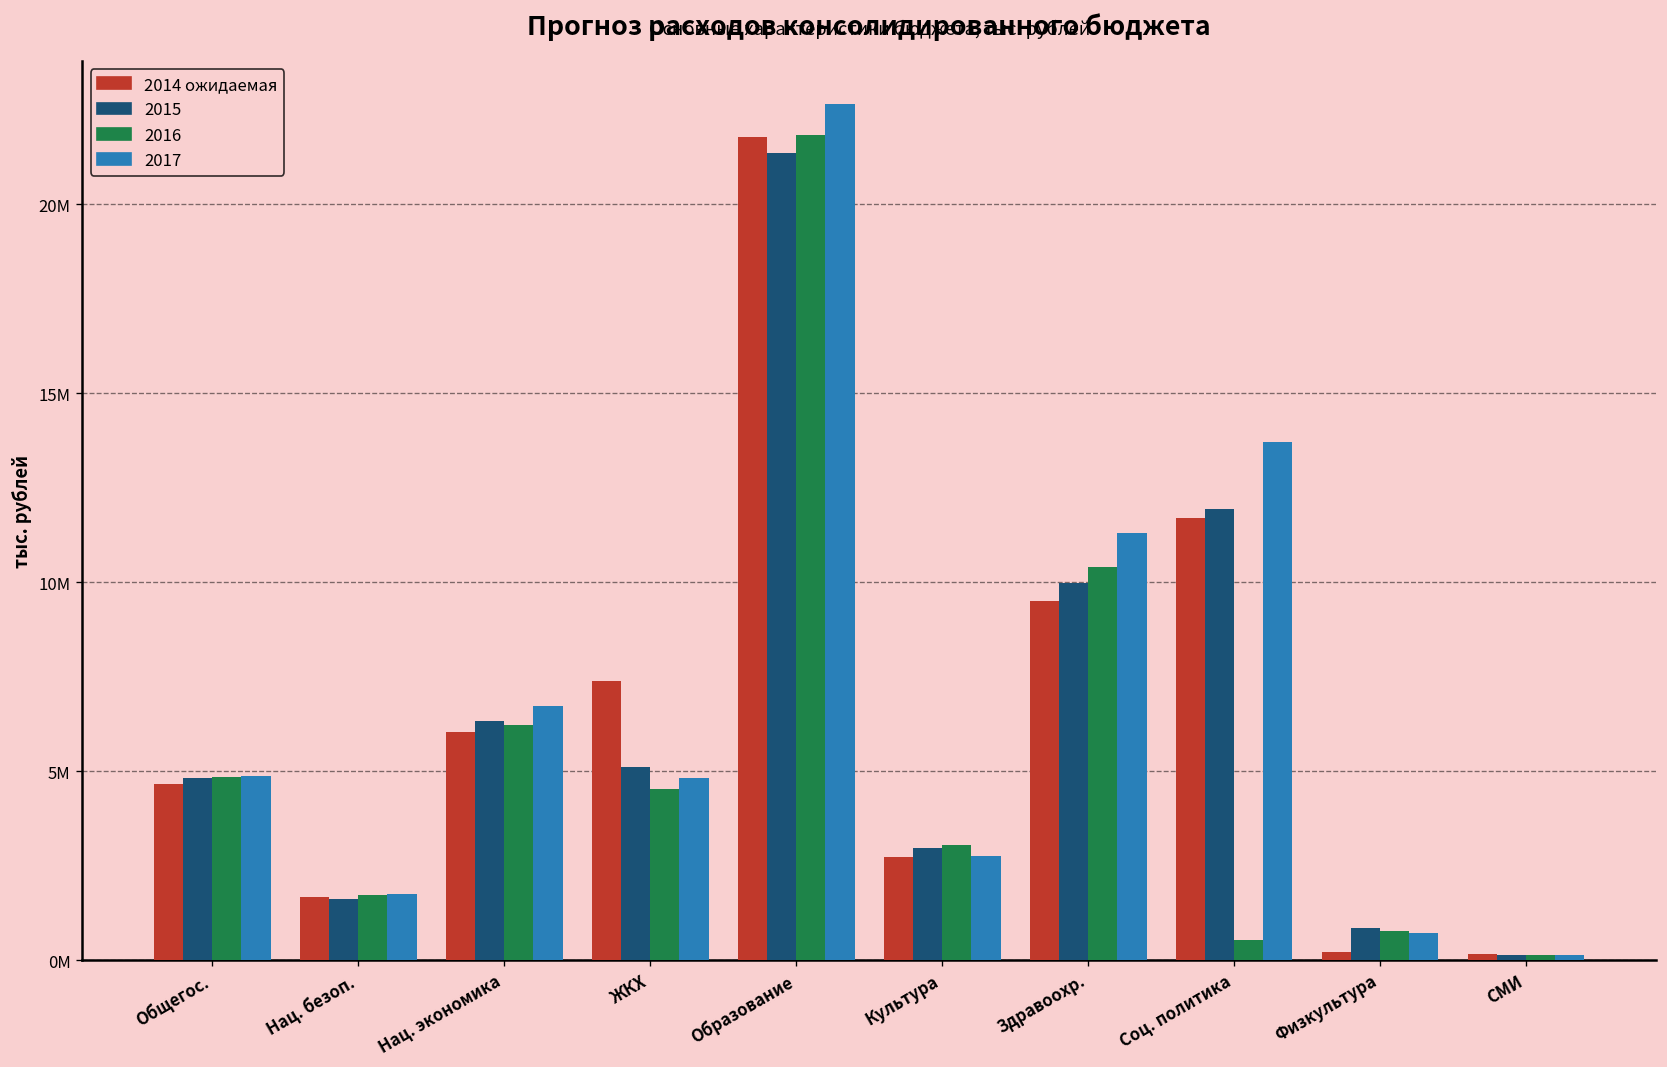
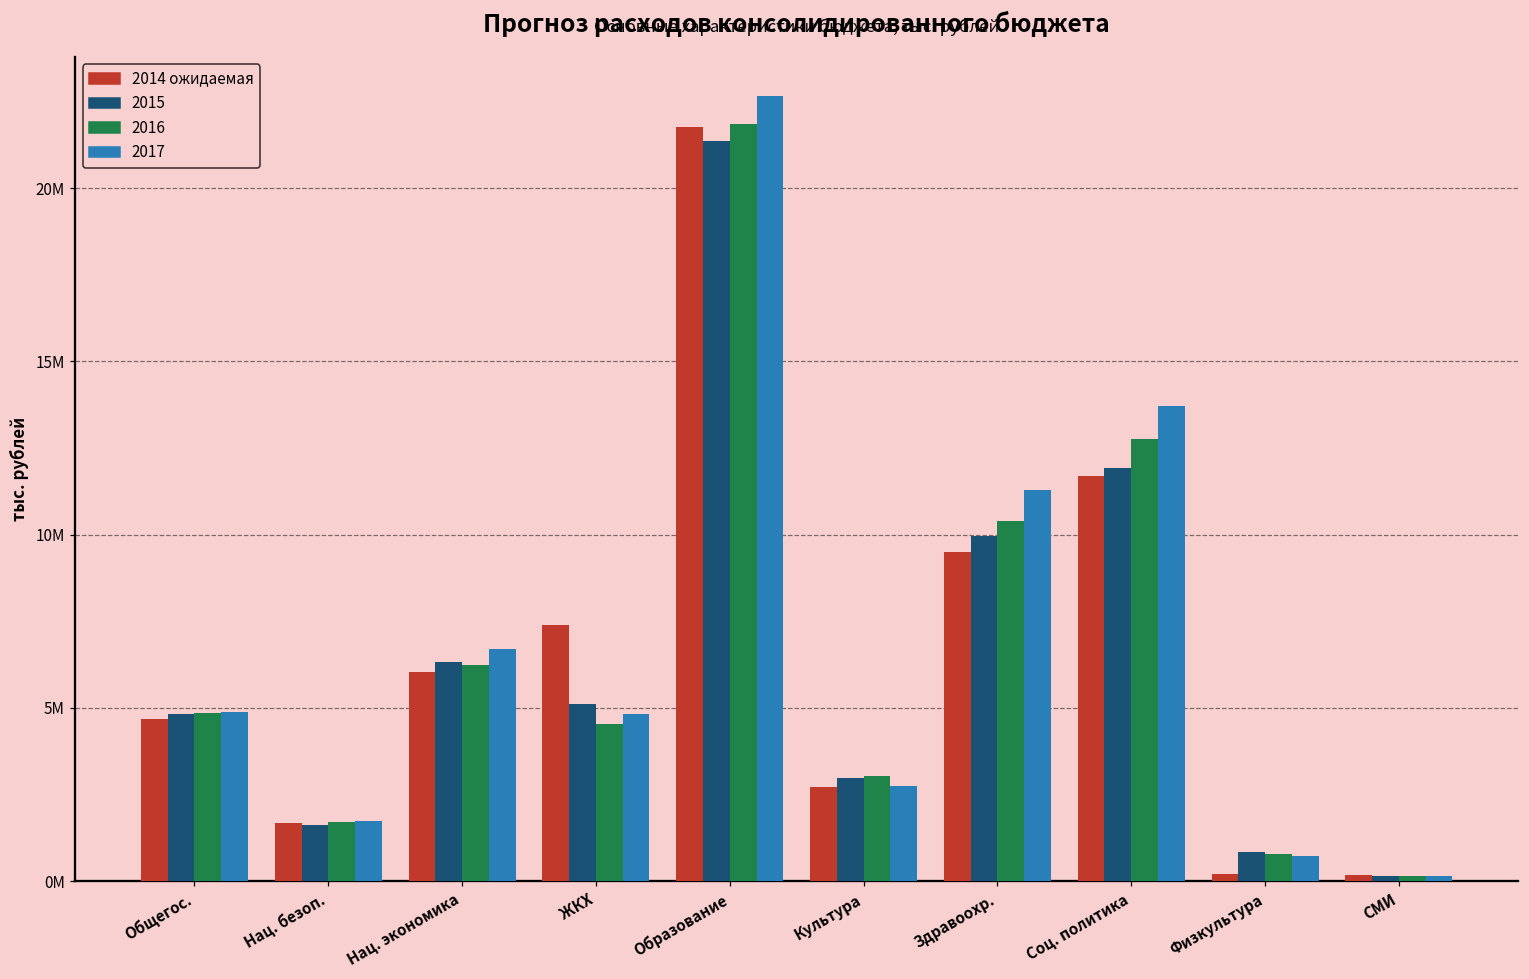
  {
    "2014 ожидаемая": {
      "Общегос.": "4.7М",
      "Нац. безоп.": "1.7М",
      "Нац. экономика": "6.0М",
      "ЖКХ": "7.4М",
      "Образование": "21.8М",
      "Культура": "2.7М",
      "Здравоохр.": "9.5М",
      "Соц. политика": "11.7М",
      "Физкультура": "0.2М",
      "СМИ": "0.2М"
    },
    "2015": {
      "Общегос.": "4.8М",
      "Нац. безоп.": "1.6М",
      "Нац. экономика": "6.3М",
      "ЖКХ": "5.1М",
      "Образование": "21.4М",
      "Культура": "3.0М",
      "Здравоохр.": "10.0М",
      "Соц. политика": "11.9М",
      "Физкультура": "0.8М",
      "СМИ": "0.1М"
    },
    "2016": {
      "Общегос.": "4.8М",
      "Нац. безоп.": "1.7М",
      "Нац. экономика": "6.2М",
      "ЖКХ": "4.5М",
      "Образование": "21.8М",
      "Культура": "3.0М",
      "Здравоохр.": "10.4М",
-     "Соц. политика": "0.5М",
+     "Соц. политика": "12.8М",
      "Физкультура": "0.8М",
      "СМИ": "0.1М"
    },
    "2017": {
      "Общегос.": "4.9М",
      "Нац. безоп.": "1.7М",
      "Нац. экономика": "6.7М",
      "ЖКХ": "4.8М",
      "Образование": "22.7М",
      "Культура": "2.8М",
      "Здравоохр.": "11.3М",
      "Соц. политика": "13.7М",
      "Физкультура": "0.7М",
      "СМИ": "0.1М"
    }
  }
